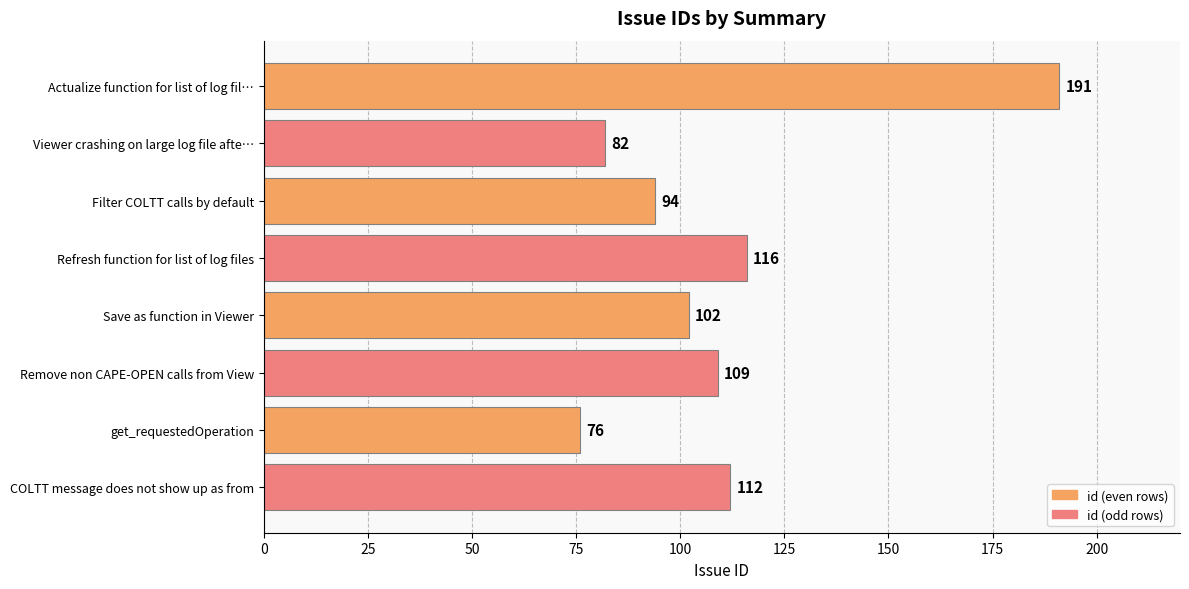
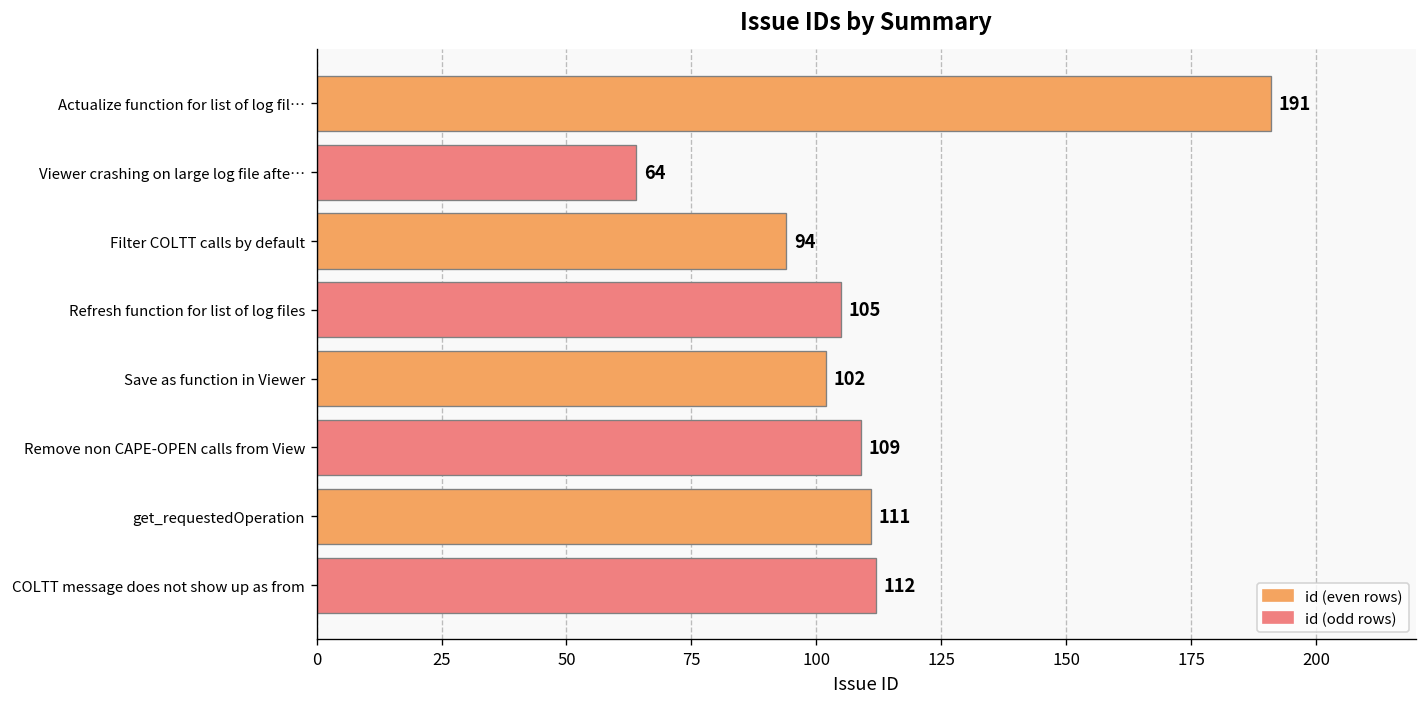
  {
    "Actualize function for list of log fil…": 191,
-   "Viewer crashing on large log file afte…": 82,
+   "Viewer crashing on large log file afte…": 64,
    "Filter COLTT calls by default": 94,
-   "Refresh function for list of log files": 116,
+   "Refresh function for list of log files": 105,
    "Save as function in Viewer": 102,
    "Remove non CAPE-OPEN calls from View": 109,
-   "get_requestedOperation": 76,
+   "get_requestedOperation": 111,
    "COLTT message does not show up as from": 112
  }
